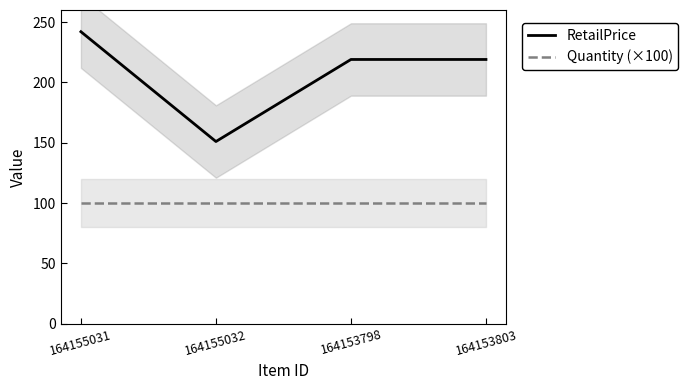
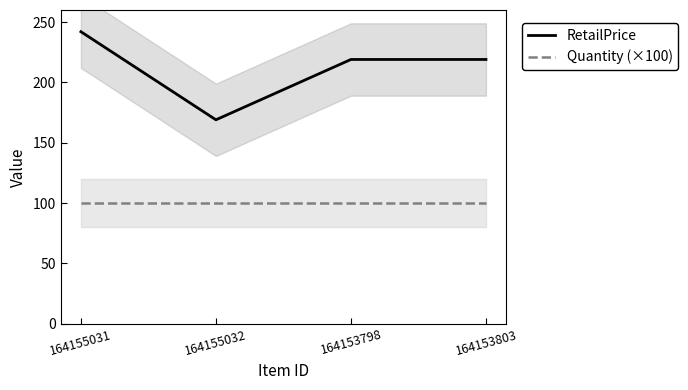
  {
    "RetailPrice": {
      "164155031": 242,
-     "164155032": 151,
+     "164155032": 169,
      "164153798": 219,
      "164153803": 219
    }
  }
